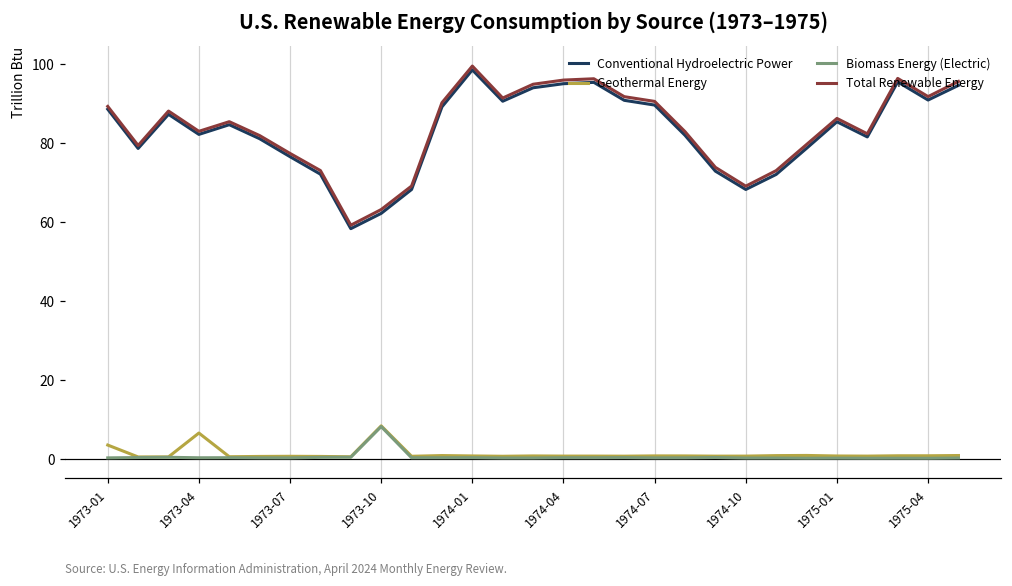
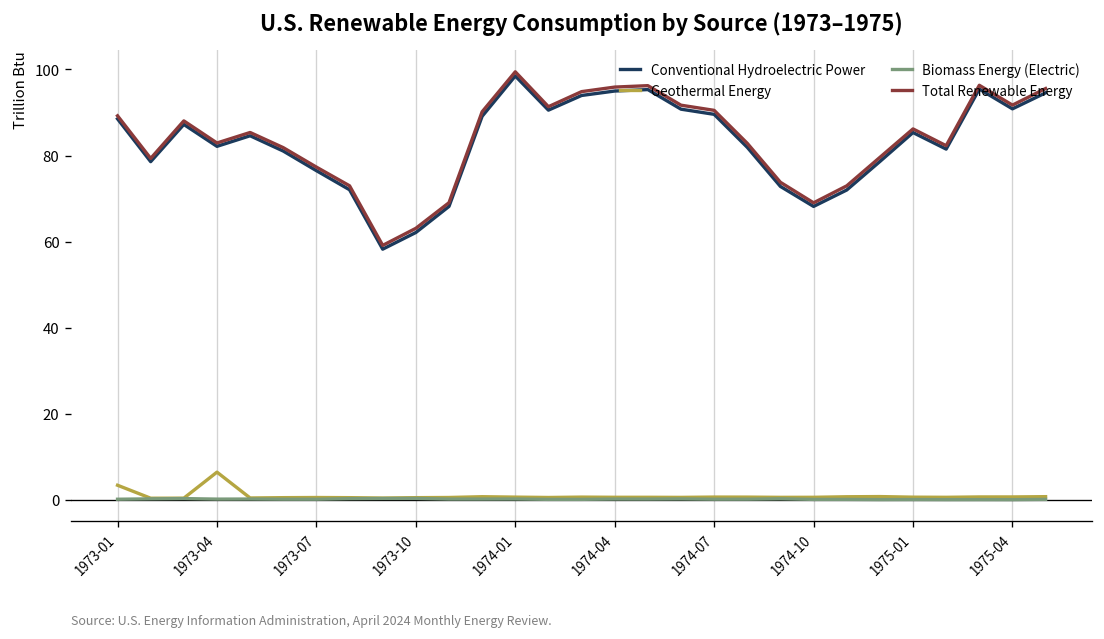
  {
    "Conventional Hydroelectric Power": {
      "1973-04": 82,
      "1973-07": 76,
      "1973-10": 62,
      "1974-01": 98,
      "1974-04": 95,
      "1974-07": 90,
      "1974-10": 68,
      "1975-01": 85,
      "1975-04": 91
    },
    "Geothermal Energy": {
      "1973-01": 3,
      "1973-04": 7,
-     "1973-10": 8
+     "1973-10": 1
    },
    "Biomass Energy (Electric)": {
      "1973-01": 0,
      "1973-04": 0,
-     "1973-10": 8
+     "1973-10": 0
    },
    "Total Renewable Energy": {
      "1973-04": 83,
      "1973-07": 77,
      "1973-10": 63,
      "1974-01": 99,
      "1974-04": 96,
      "1974-07": 90,
      "1974-10": 69,
      "1975-01": 86,
      "1975-04": 92
    }
  }
